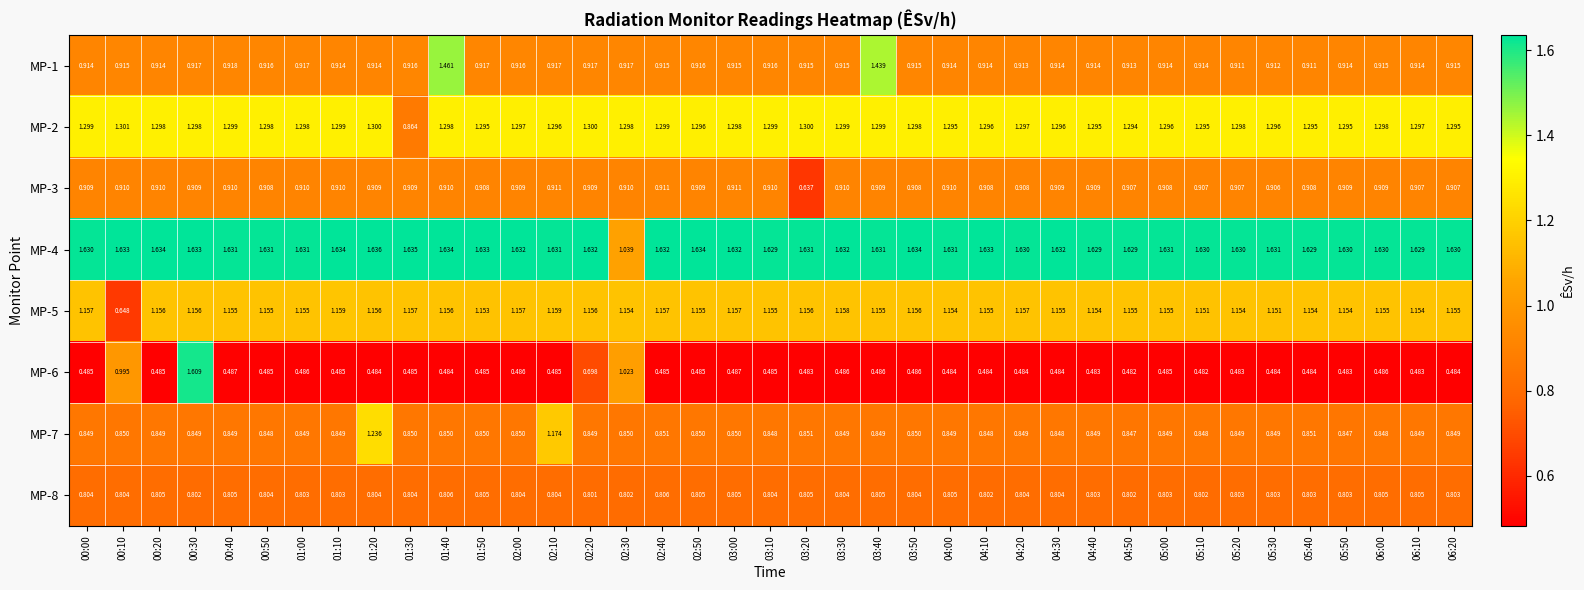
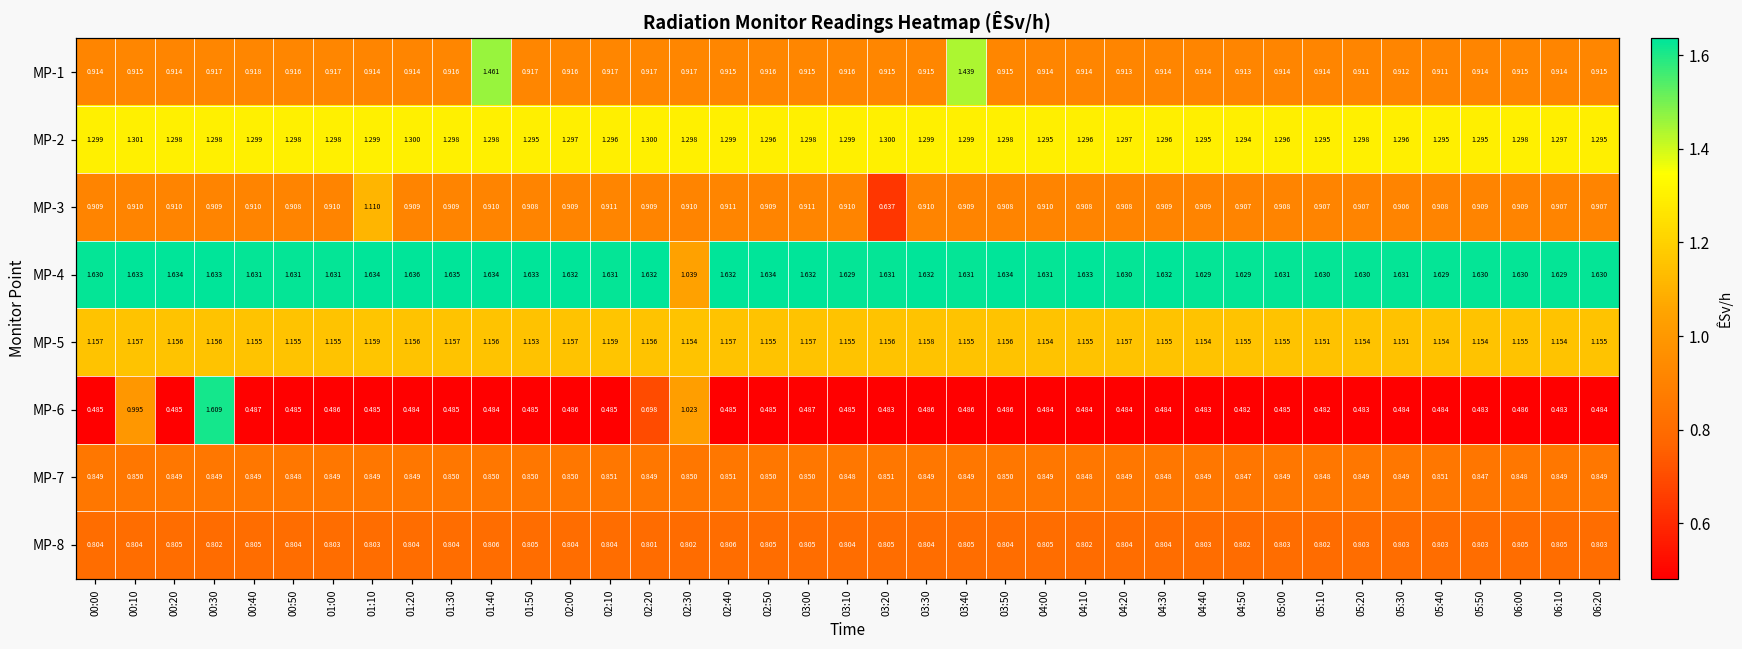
  {
    "MP-2": {
      "00:00": 1.299,
      "00:10": 1.301,
      "00:20": 1.298,
      "00:30": 1.298,
      "00:40": 1.299,
      "00:50": 1.298,
      "01:00": 1.298,
      "01:10": 1.299,
      "01:20": 1.300,
-     "01:30": 0.864,
+     "01:30": 1.298,
      "01:40": 1.298,
      "01:50": 1.295,
      "02:00": 1.297,
      "02:10": 1.296,
      "02:20": 1.300,
      "02:30": 1.298,
      "02:40": 1.299,
      "02:50": 1.296,
      "03:00": 1.298,
      "03:10": 1.299,
      "03:20": 1.300,
      "03:30": 1.299,
      "03:40": 1.299,
      "03:50": 1.298,
      "04:00": 1.295,
      "04:10": 1.296,
      "04:20": 1.297,
      "04:30": 1.296,
      "04:40": 1.295,
      "04:50": 1.294,
      "05:00": 1.296,
      "05:10": 1.295,
      "05:20": 1.298,
      "05:30": 1.296,
      "05:40": 1.295,
      "05:50": 1.295,
      "06:00": 1.298,
      "06:10": 1.297,
      "06:20": 1.295
    },
    "MP-3": {
      "00:00": 0.909,
      "00:10": 0.910,
      "00:20": 0.910,
      "00:30": 0.909,
      "00:40": 0.910,
      "00:50": 0.908,
      "01:00": 0.910,
-     "01:10": 0.910,
+     "01:10": 1.110,
      "01:20": 0.909,
      "01:30": 0.909,
      "01:40": 0.910,
      "01:50": 0.908,
      "02:00": 0.909,
      "02:10": 0.911,
      "02:20": 0.909,
      "02:30": 0.910,
      "02:40": 0.911,
      "02:50": 0.909,
      "03:00": 0.911,
      "03:10": 0.910,
      "03:20": 0.637,
      "03:30": 0.910,
      "03:40": 0.909,
      "03:50": 0.908,
      "04:00": 0.910,
      "04:10": 0.908,
      "04:20": 0.908,
      "04:30": 0.909,
      "04:40": 0.909,
      "04:50": 0.907,
      "05:00": 0.908,
      "05:10": 0.907,
      "05:20": 0.907,
      "05:30": 0.906,
      "05:40": 0.908,
      "05:50": 0.909,
      "06:00": 0.909,
      "06:10": 0.907,
      "06:20": 0.907
    },
    "MP-5": {
      "00:00": 1.157,
-     "00:10": 0.648,
+     "00:10": 1.157,
      "00:20": 1.156,
      "00:30": 1.156,
      "00:40": 1.155,
      "00:50": 1.155,
      "01:00": 1.155,
      "01:10": 1.159,
      "01:20": 1.156,
      "01:30": 1.157,
      "01:40": 1.156,
      "01:50": 1.153,
      "02:00": 1.157,
      "02:10": 1.159,
      "02:20": 1.156,
      "02:30": 1.154,
      "02:40": 1.157,
      "02:50": 1.155,
      "03:00": 1.157,
      "03:10": 1.155,
      "03:20": 1.156,
      "03:30": 1.158,
      "03:40": 1.155,
      "03:50": 1.156,
      "04:00": 1.154,
      "04:10": 1.155,
      "04:20": 1.157,
      "04:30": 1.155,
      "04:40": 1.154,
      "04:50": 1.155,
      "05:00": 1.155,
      "05:10": 1.151,
      "05:20": 1.154,
      "05:30": 1.151,
      "05:40": 1.154,
      "05:50": 1.154,
      "06:00": 1.155,
      "06:10": 1.154,
      "06:20": 1.155
    },
    "MP-7": {
      "00:00": 0.849,
      "00:10": 0.850,
      "00:20": 0.849,
      "00:30": 0.849,
      "00:40": 0.849,
      "00:50": 0.848,
      "01:00": 0.849,
      "01:10": 0.849,
-     "01:20": 1.236,
+     "01:20": 0.849,
      "01:30": 0.850,
      "01:40": 0.850,
      "01:50": 0.850,
      "02:00": 0.850,
-     "02:10": 1.174,
+     "02:10": 0.851,
      "02:20": 0.849,
      "02:30": 0.850,
      "02:40": 0.851,
      "02:50": 0.850,
      "03:00": 0.850,
      "03:10": 0.848,
      "03:20": 0.851,
      "03:30": 0.849,
      "03:40": 0.849,
      "03:50": 0.850,
      "04:00": 0.849,
      "04:10": 0.848,
      "04:20": 0.849,
      "04:30": 0.848,
      "04:40": 0.849,
      "04:50": 0.847,
      "05:00": 0.849,
      "05:10": 0.848,
      "05:20": 0.849,
      "05:30": 0.849,
      "05:40": 0.851,
      "05:50": 0.847,
      "06:00": 0.848,
      "06:10": 0.849,
      "06:20": 0.849
    }
  }
